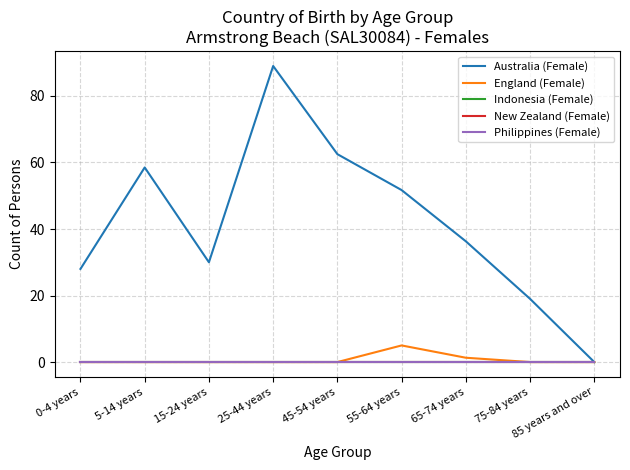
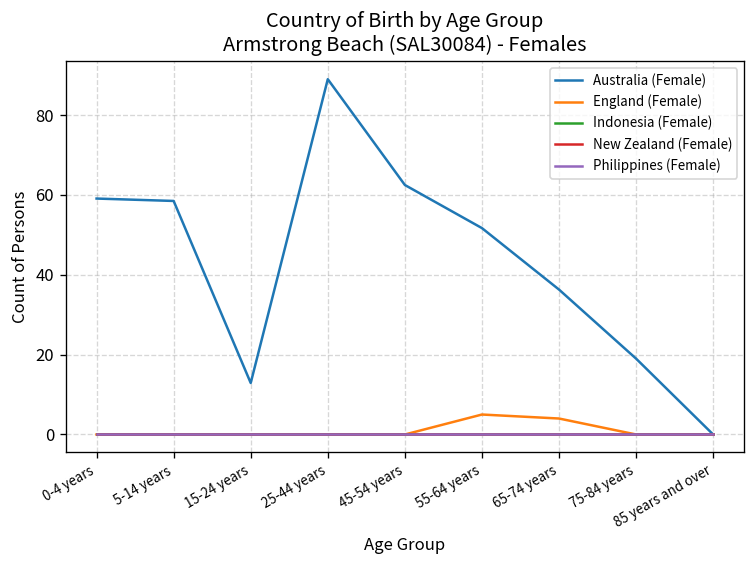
  {
    "Australia (Female)": {
-     "0-4 years": 28,
+     "0-4 years": 59,
      "5-14 years": 59,
-     "15-24 years": 30,
+     "15-24 years": 13,
      "25-44 years": 89,
      "45-54 years": 63,
      "55-64 years": 52,
      "65-74 years": 36,
      "75-84 years": 19
    },
    "England (Female)": {
      "55-64 years": 5,
-     "65-74 years": 1
+     "65-74 years": 4
    },
    "Philippines (Female)": {
      "55-64 years": 0,
      "65-74 years": 0
    }
  }
